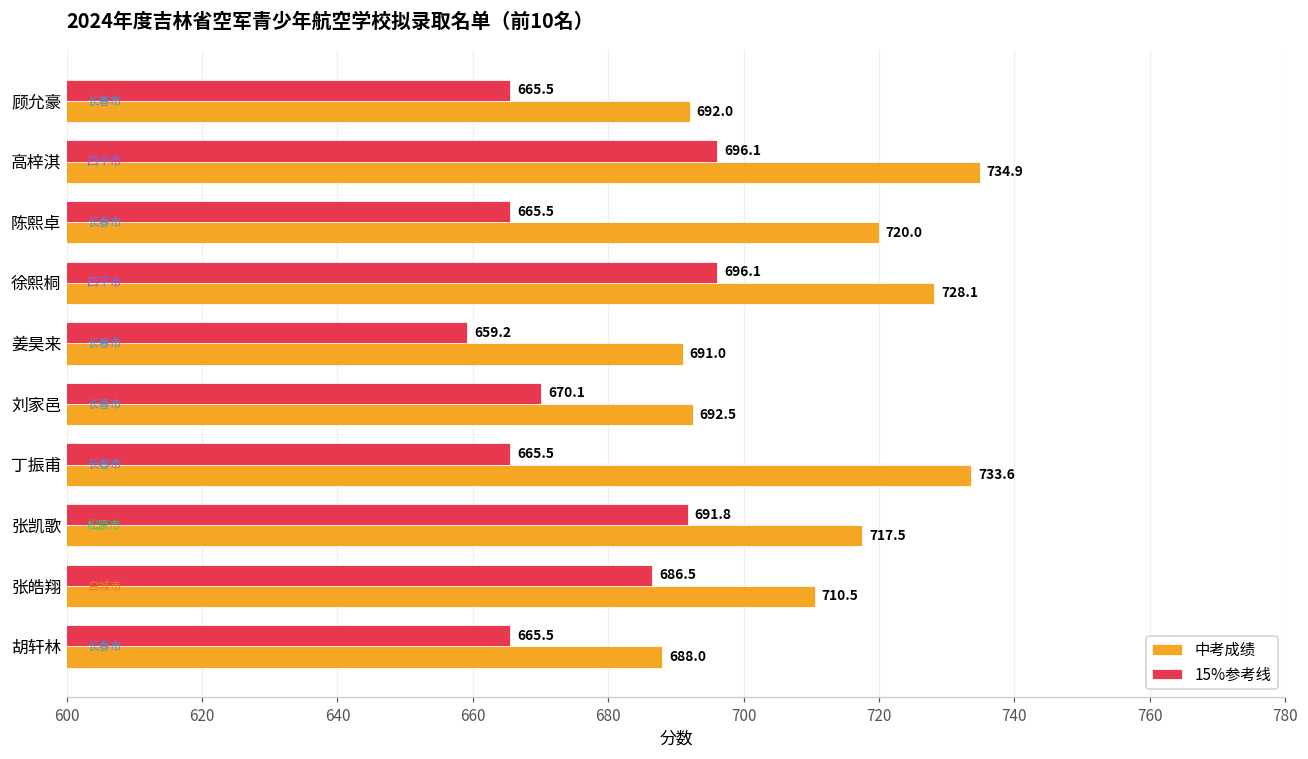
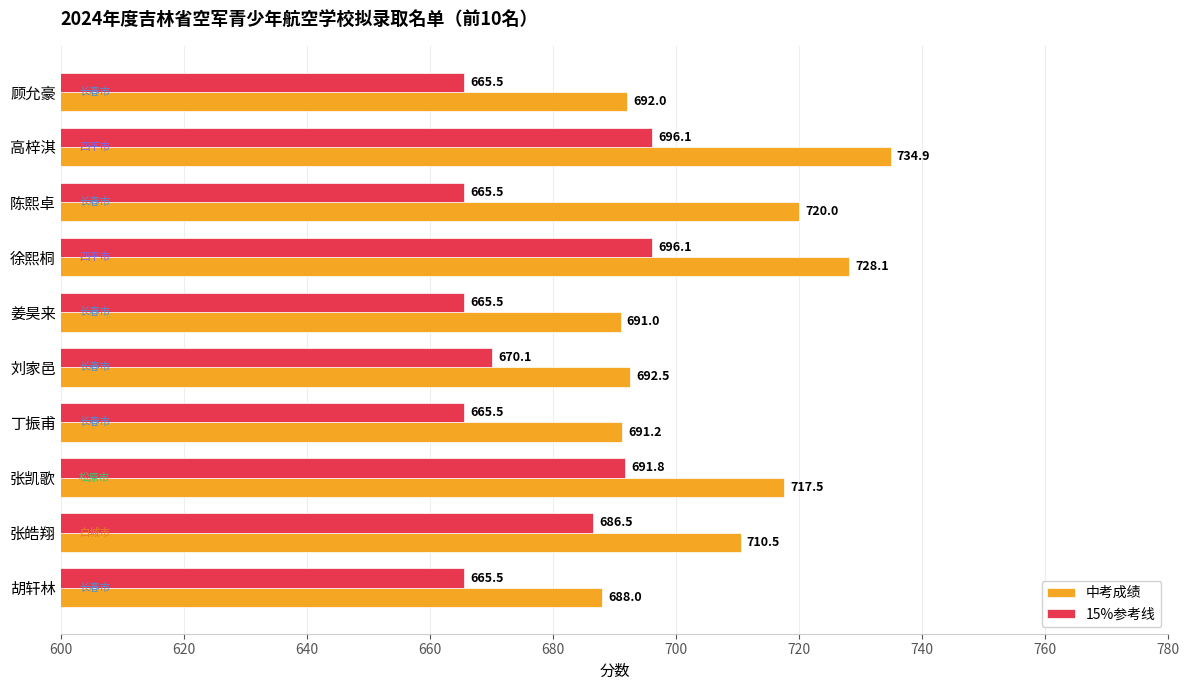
  {
    "中考成绩": {
      "顾允豪": 692.0,
      "高梓淇": 734.9,
      "陈熙卓": 720.0,
      "徐熙桐": 728.1,
      "姜昊来": 691.0,
      "刘家邑": 692.5,
-     "丁振甫": 733.6,
+     "丁振甫": 691.2,
      "张凯歌": 717.5,
      "张皓翔": 710.5,
      "胡轩林": 688.0
    },
    "15%参考线": {
      "顾允豪": 665.5,
      "高梓淇": 696.1,
      "陈熙卓": 665.5,
      "徐熙桐": 696.1,
-     "姜昊来": 659.2,
+     "姜昊来": 665.5,
      "刘家邑": 670.1,
      "丁振甫": 665.5,
      "张凯歌": 691.8,
      "张皓翔": 686.5,
      "胡轩林": 665.5
    }
  }
